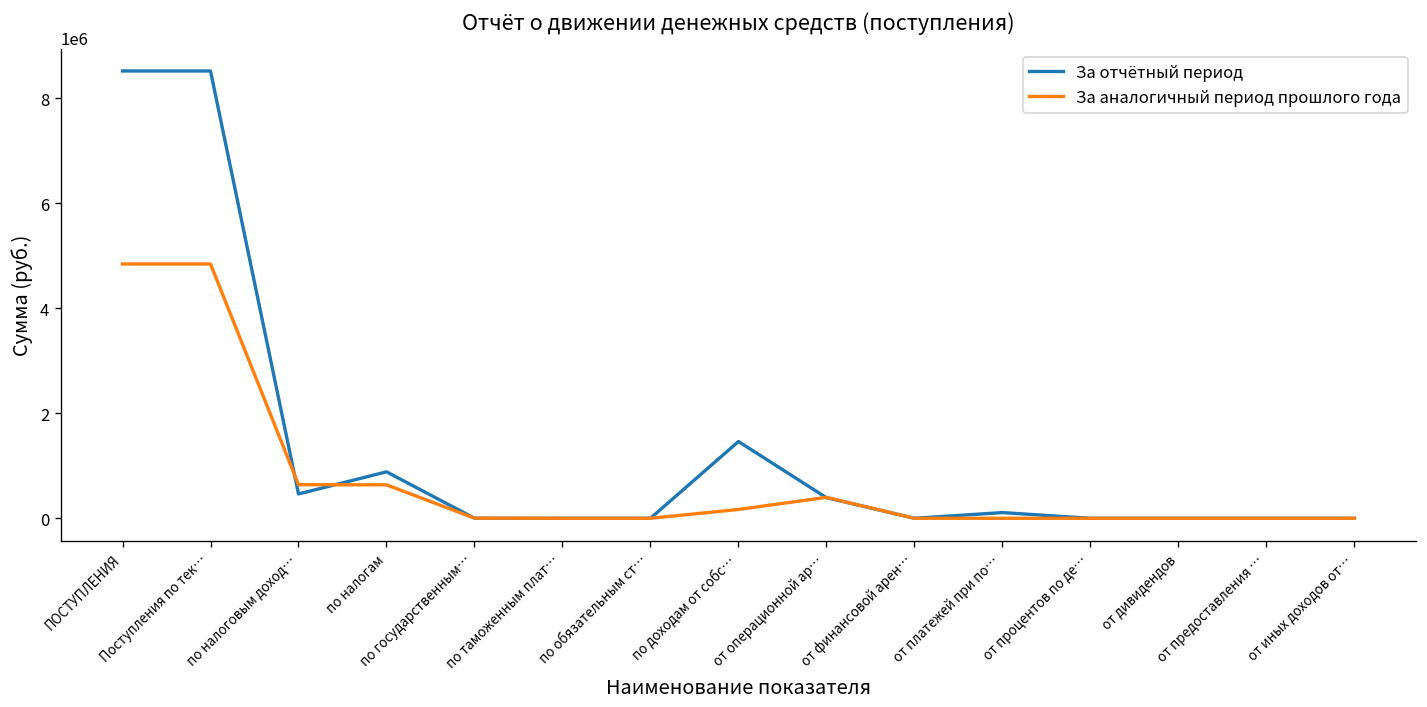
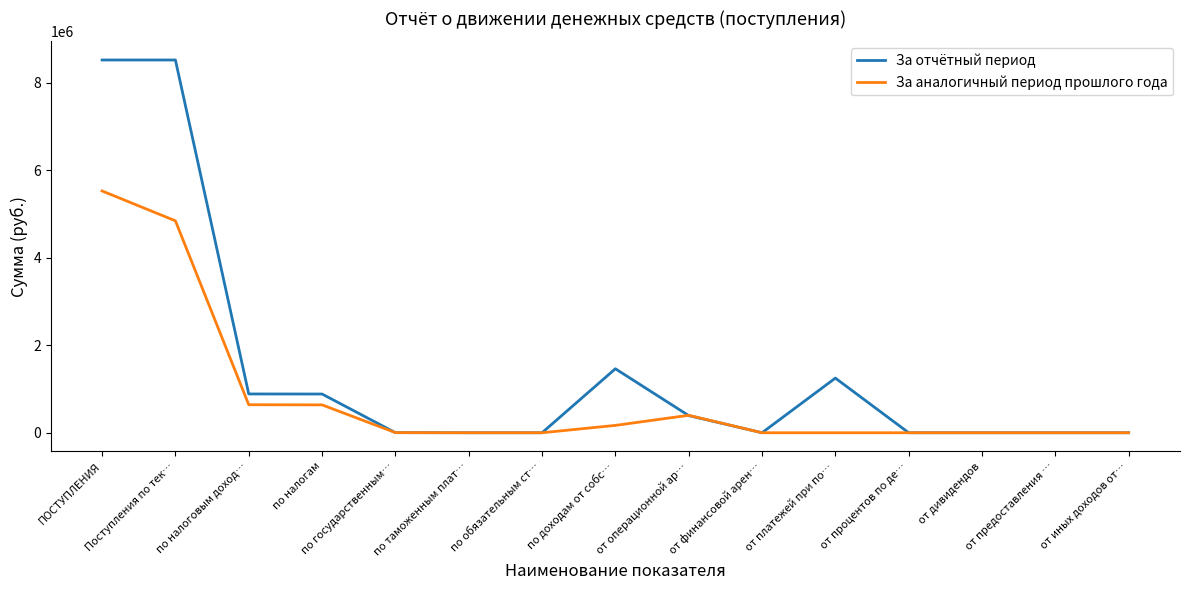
  {
    "За отчётный период": {
      "ПОСТУПЛЕНИЯ": 8500000,
      "Поступления по тек…": 8500000,
-     "по налоговым доход…": 500000,
+     "по налоговым доход…": 900000,
      "по налогам": 900000,
      "по доходам от собс…": 1500000,
-     "от платежей при по…": 100000
+     "от платежей при по…": 1200000
    },
    "За аналогичный период прошлого года": {
-     "ПОСТУПЛЕНИЯ": 4800000,
+     "ПОСТУПЛЕНИЯ": 5500000,
      "Поступления по тек…": 4800000,
      "по налоговым доход…": 600000,
      "по налогам": 600000,
      "по доходам от собс…": 200000,
      "от платежей при по…": 0
    }
  }
